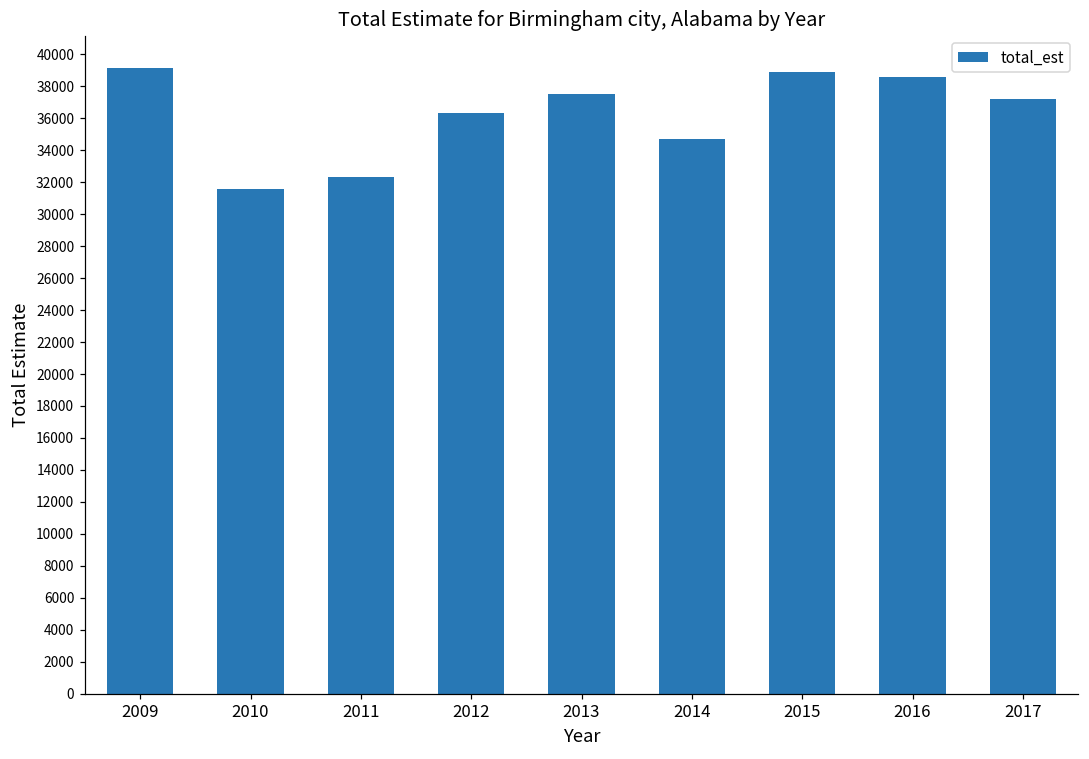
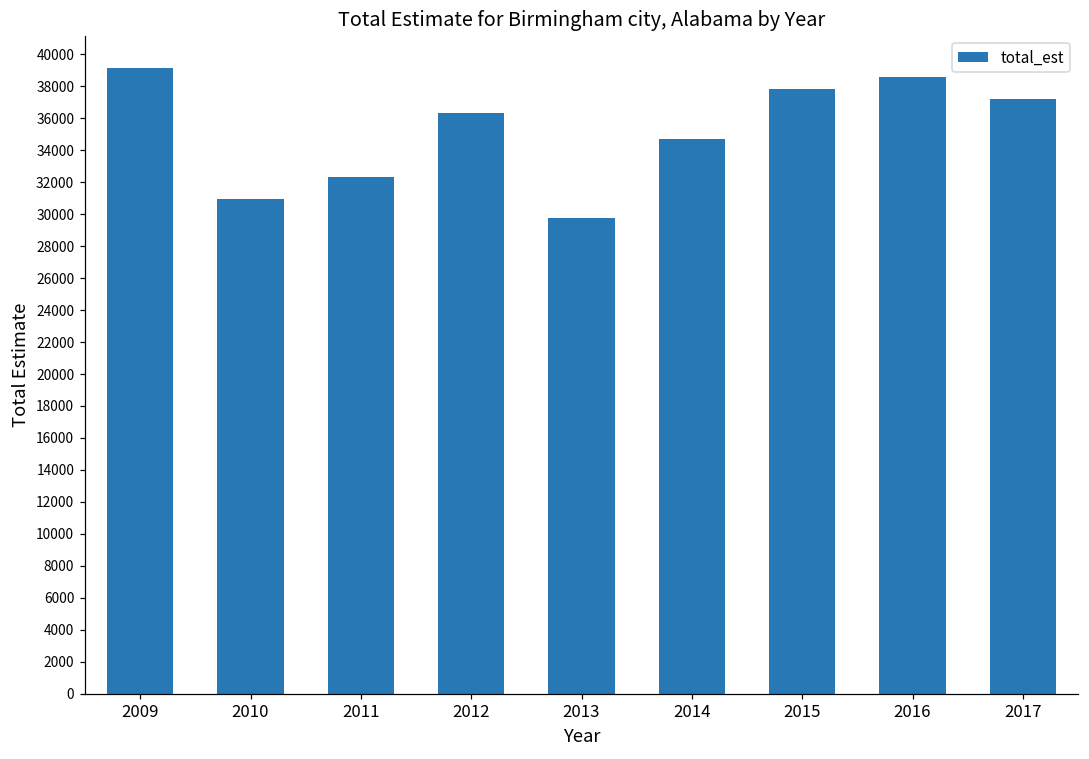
  {
    "2009": 39200,
-   "2010": 31600,
+   "2010": 30900,
    "2011": 32300,
    "2012": 36300,
-   "2013": 37500,
+   "2013": 29800,
    "2014": 34700,
-   "2015": 38900,
+   "2015": 37800,
    "2016": 38600,
    "2017": 37200
  }
